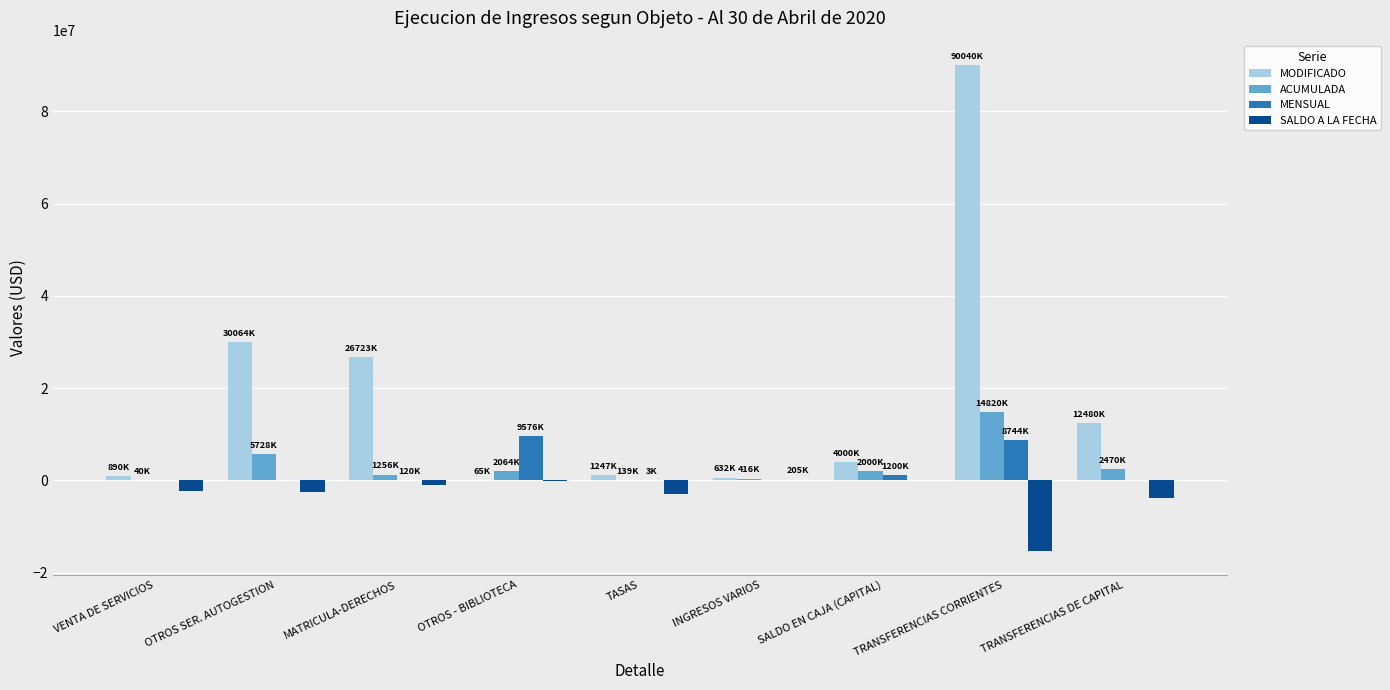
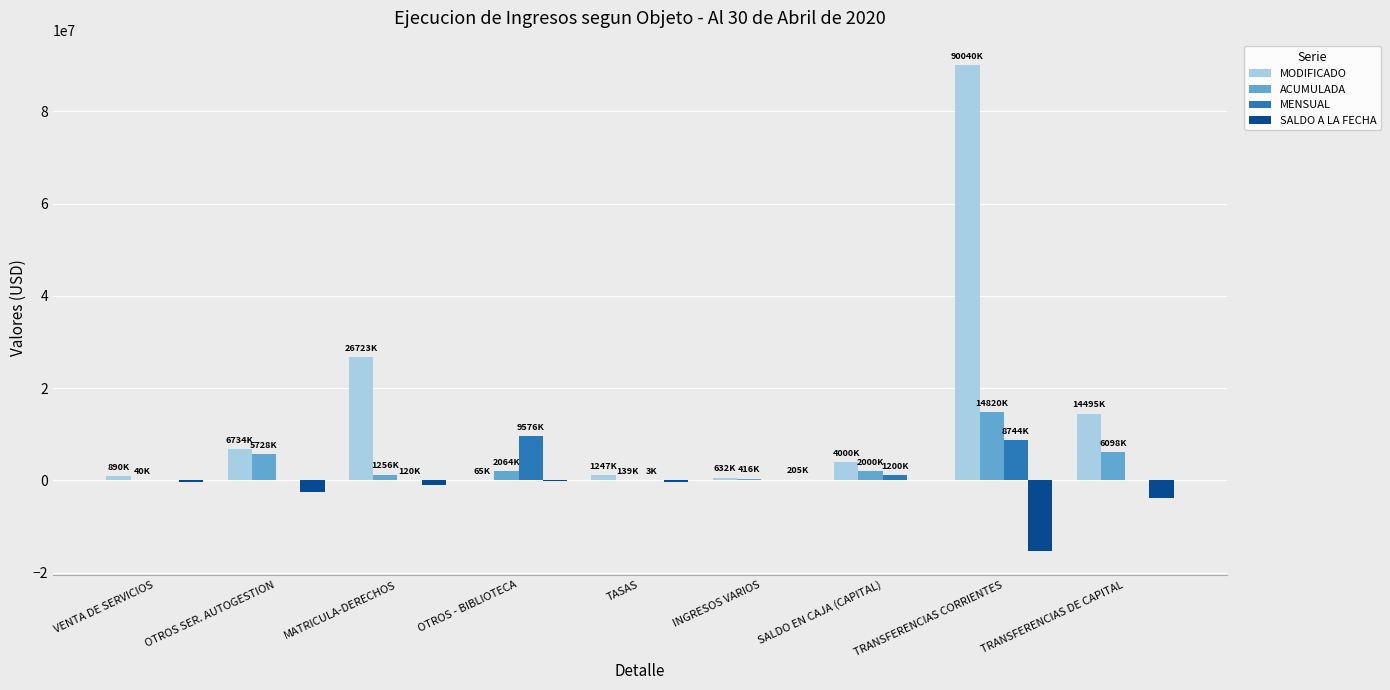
  {
    "MODIFICADO": {
      "VENTA DE SERVICIOS": "890K",
-     "OTROS SER. AUTOGESTION": "30064K",
+     "OTROS SER. AUTOGESTION": "6734K",
      "MATRICULA-DERECHOS": "26723K",
      "OTROS - BIBLIOTECA": "65K",
      "TASAS": "1247K",
      "INGRESOS VARIOS": "632K",
      "SALDO EN CAJA (CAPITAL)": "4000K",
      "TRANSFERENCIAS CORRIENTES": "90040K",
-     "TRANSFERENCIAS DE CAPITAL": "12480K"
+     "TRANSFERENCIAS DE CAPITAL": "14495K"
    },
    "ACUMULADA": {
      "VENTA DE SERVICIOS": "40K",
      "OTROS SER. AUTOGESTION": "5728K",
      "MATRICULA-DERECHOS": "1256K",
      "OTROS - BIBLIOTECA": "2064K",
      "TASAS": "139K",
      "INGRESOS VARIOS": "416K",
      "SALDO EN CAJA (CAPITAL)": "2000K",
      "TRANSFERENCIAS CORRIENTES": "14820K",
-     "TRANSFERENCIAS DE CAPITAL": "2470K"
+     "TRANSFERENCIAS DE CAPITAL": "6098K"
    },
    "MENSUAL": {
      "MATRICULA-DERECHOS": "120K",
      "OTROS - BIBLIOTECA": "9576K",
      "TASAS": "3K",
      "SALDO EN CAJA (CAPITAL)": "1200K",
      "TRANSFERENCIAS CORRIENTES": "8744K"
    },
    "SALDO A LA FECHA": {
-     "VENTA DE SERVICIOS": "-2000000",
+     "VENTA DE SERVICIOS": "0",
      "OTROS SER. AUTOGESTION": "-2000000",
      "MATRICULA-DERECHOS": "-1000000",
-     "TASAS": "-3000000",
+     "TASAS": "0",
      "SALDO EN CAJA (CAPITAL)": "0",
      "TRANSFERENCIAS CORRIENTES": "-15000000",
      "TRANSFERENCIAS DE CAPITAL": "-4000000"
    }
  }
